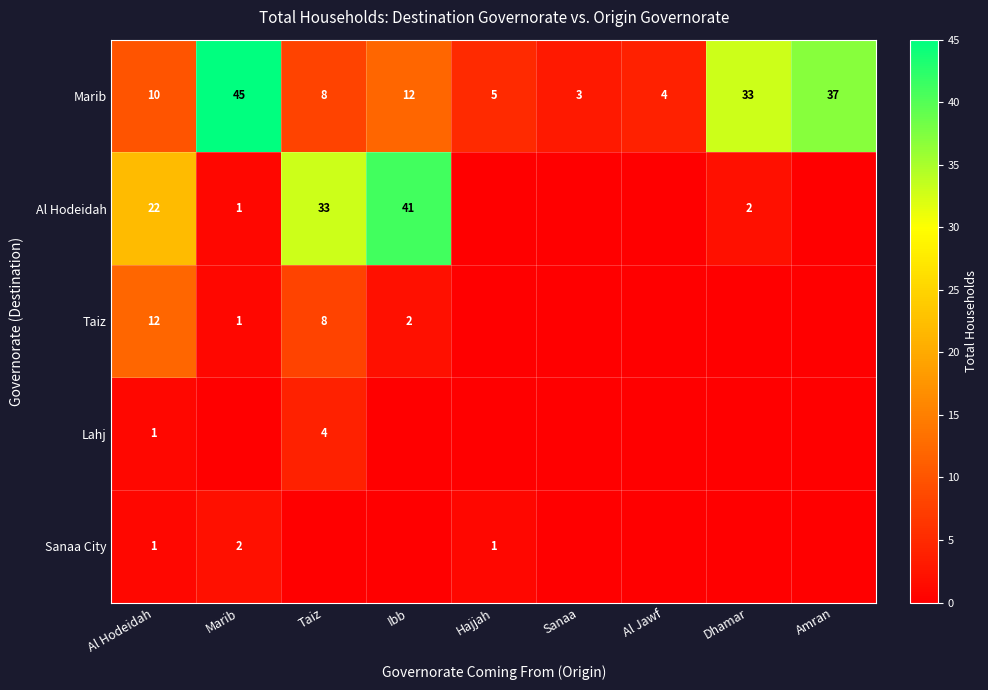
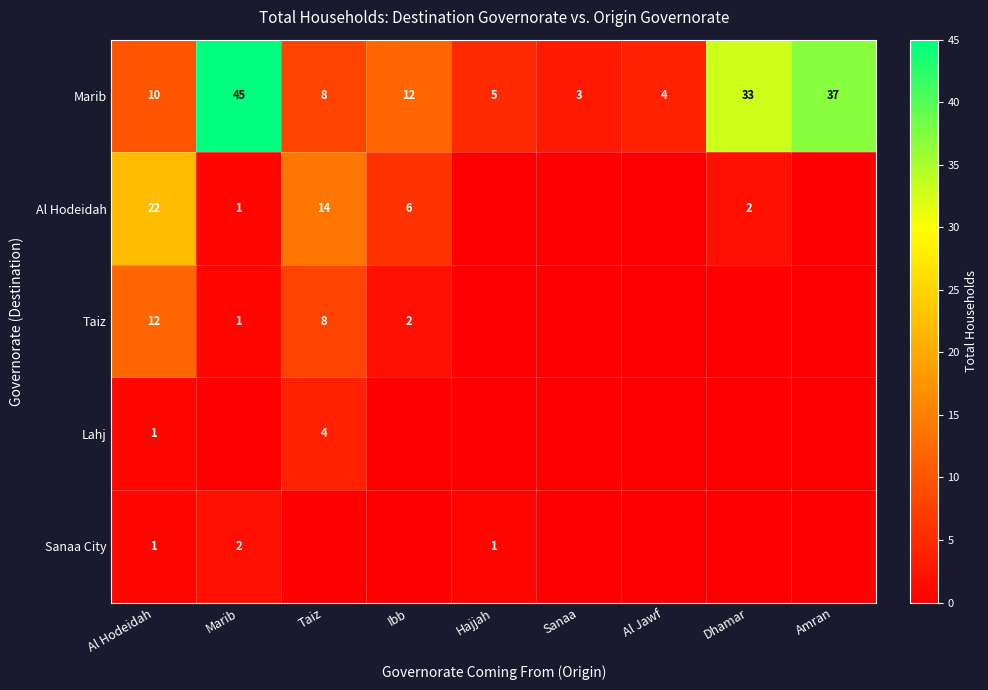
  {
    "Marib": {
      "Al Hodeidah": 10,
      "Marib": 45,
      "Taiz": 8,
      "Ibb": 12,
      "Hajjah": 5,
      "Sanaa": 3,
      "Al Jawf": 4,
      "Dhamar": 33,
      "Amran": 37
    },
    "Al Hodeidah": {
      "Al Hodeidah": 22,
      "Marib": 1,
-     "Taiz": 33,
-     "Ibb": 41,
+     "Taiz": 14,
+     "Ibb": 6,
      "Dhamar": 2
    },
    "Taiz": {
      "Al Hodeidah": 12,
      "Marib": 1,
      "Taiz": 8,
      "Ibb": 2
    },
    "Lahj": {
      "Al Hodeidah": 1,
      "Taiz": 4
    },
    "Sanaa City": {
      "Al Hodeidah": 1,
      "Marib": 2,
      "Hajjah": 1
    }
  }
